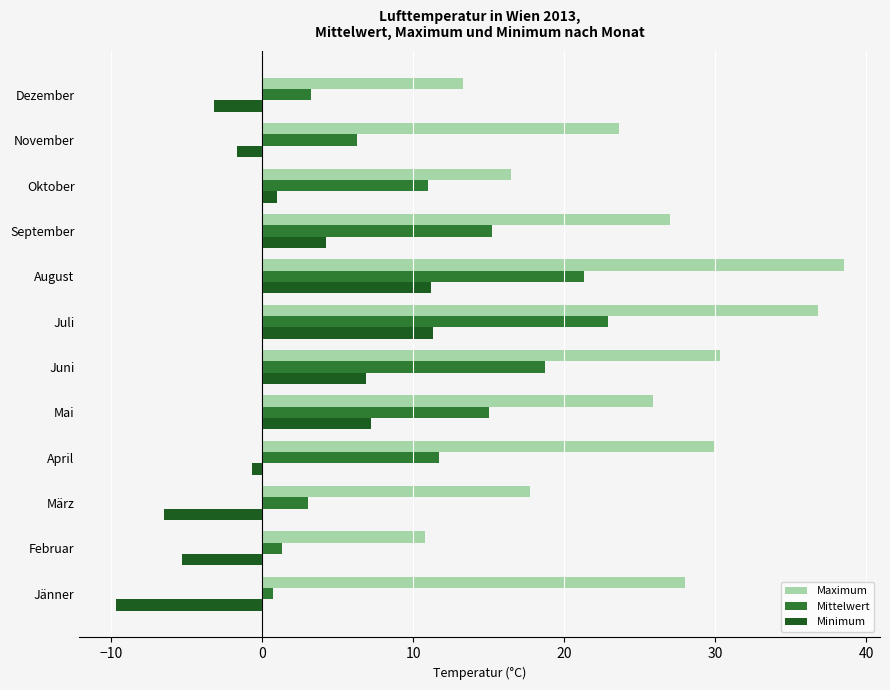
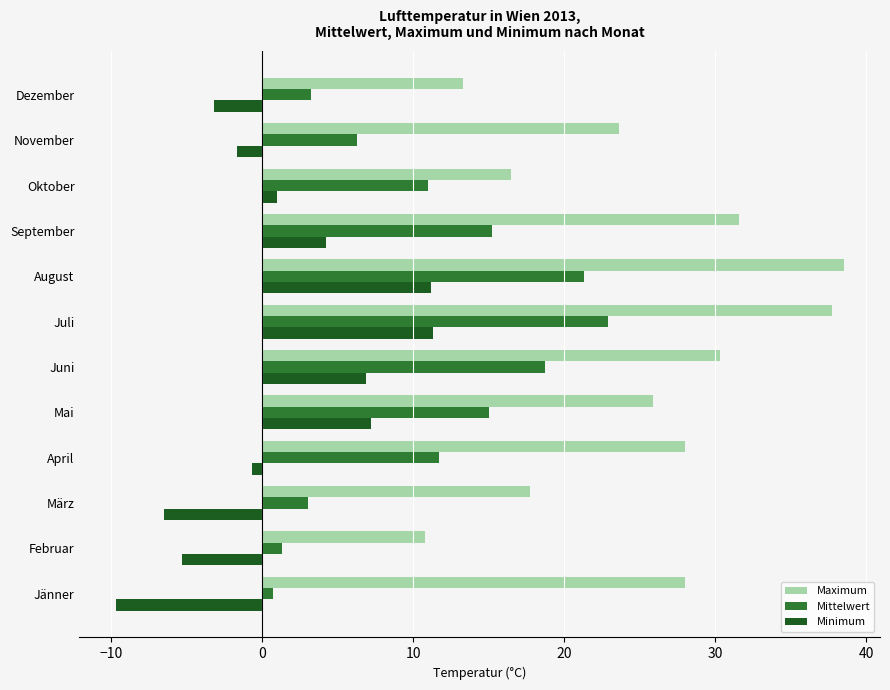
  {
    "Maximum": {
      "Dezember": 13.3,
      "November": 23.6,
      "Oktober": 16.5,
-     "September": 27.0,
+     "September": 31.6,
      "August": 38.5,
-     "Juli": 36.8,
+     "Juli": 37.7,
      "Juni": 30.3,
      "Mai": 25.9,
-     "April": 29.9,
+     "April": 28.0,
      "März": 17.7,
      "Februar": 10.8,
      "Jänner": 28.0
    }
  }
